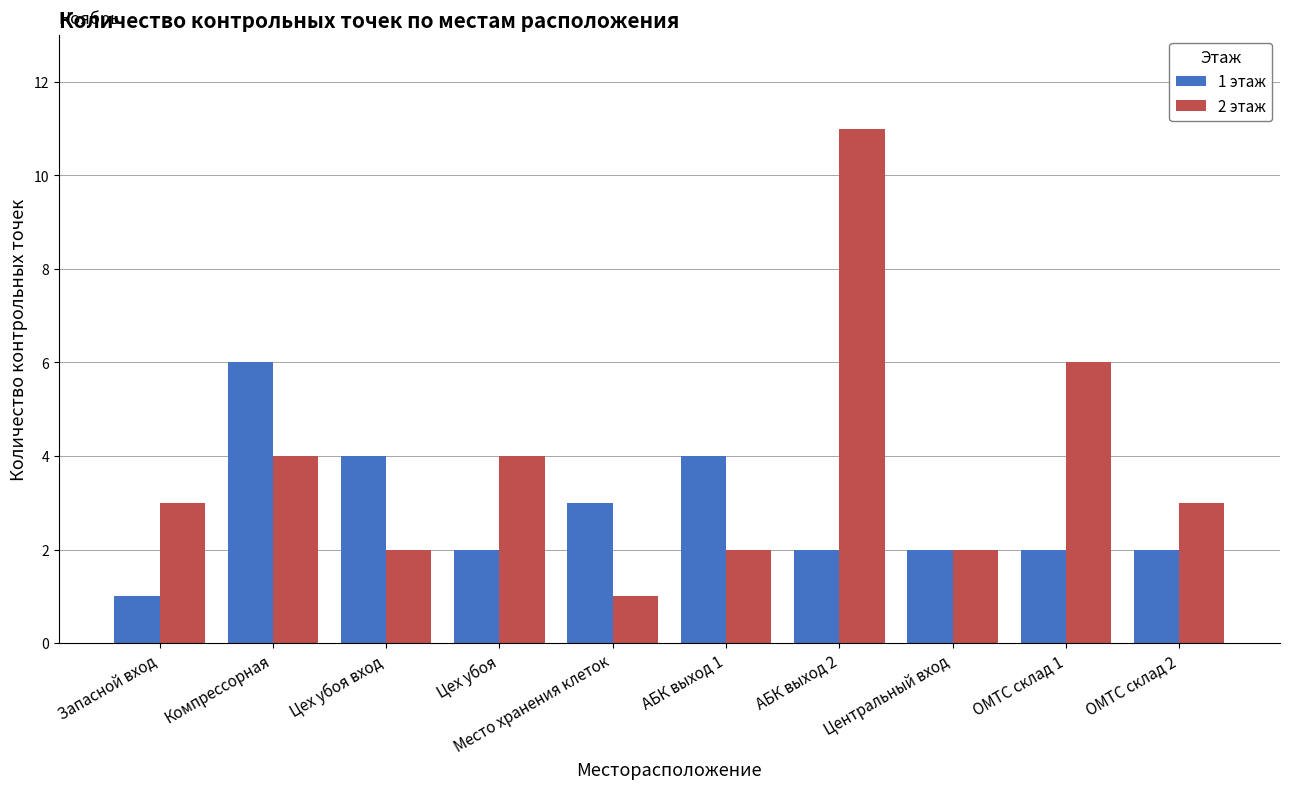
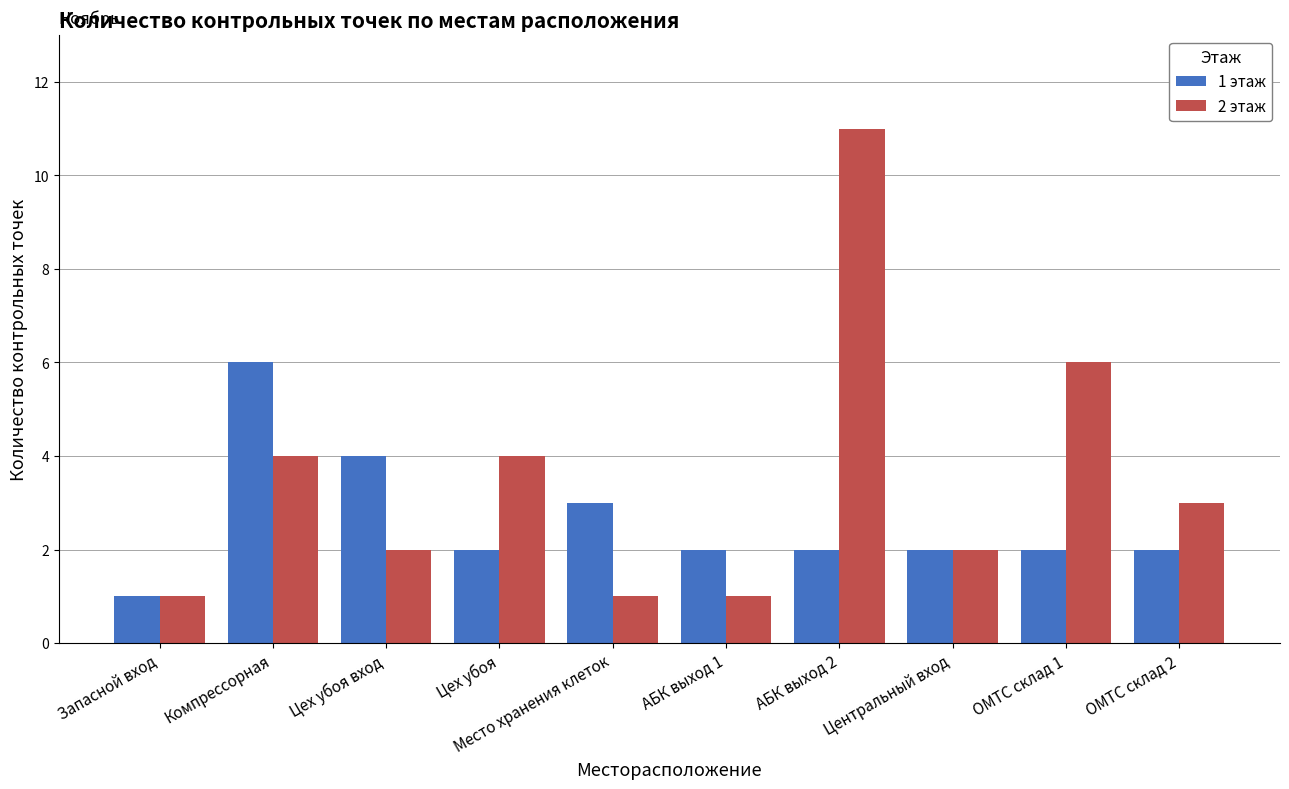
  {
    "1 этаж": {
      "Запасной вход": 1,
      "Компрессорная": 6,
      "Цех убоя вход": 4,
      "Цех убоя": 2,
      "Место хранения клеток": 3,
-     "АБК выход 1": 4,
+     "АБК выход 1": 2,
      "АБК выход 2": 2,
      "Центральный вход": 2,
      "ОМТС склад 1": 2,
      "ОМТС склад 2": 2
    },
    "2 этаж": {
-     "Запасной вход": 3,
+     "Запасной вход": 1,
      "Компрессорная": 4,
      "Цех убоя вход": 2,
      "Цех убоя": 4,
      "Место хранения клеток": 1,
-     "АБК выход 1": 2,
+     "АБК выход 1": 1,
      "АБК выход 2": 11,
      "Центральный вход": 2,
      "ОМТС склад 1": 6,
      "ОМТС склад 2": 3
    }
  }
